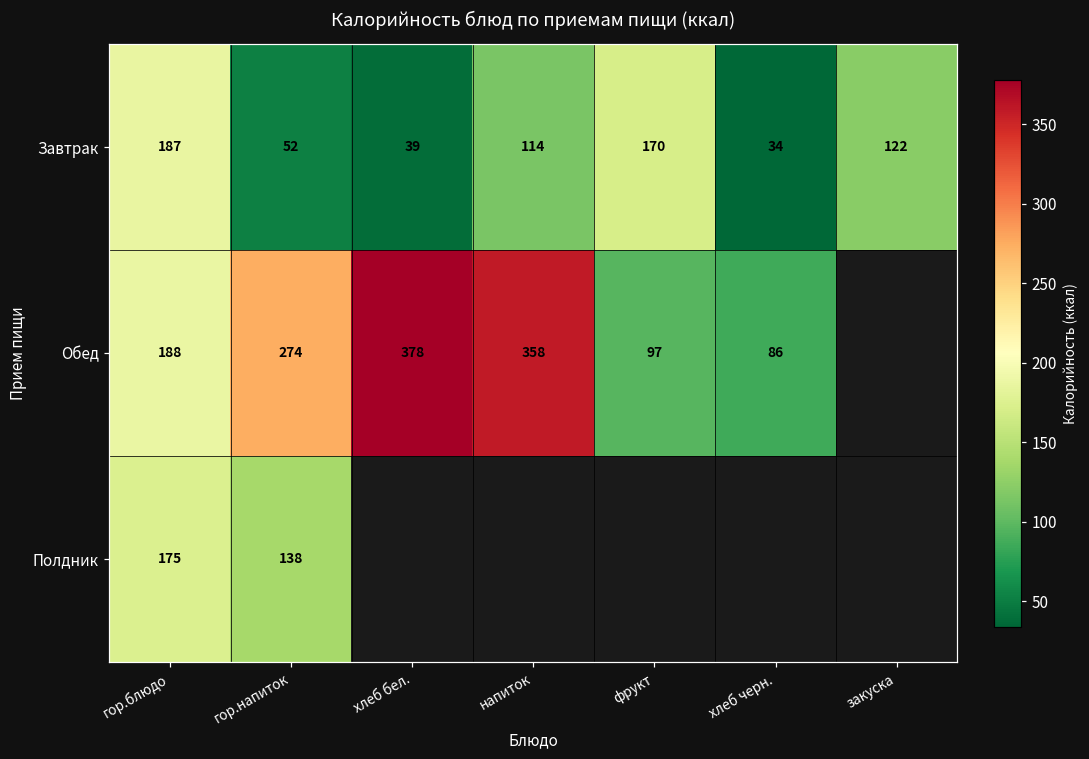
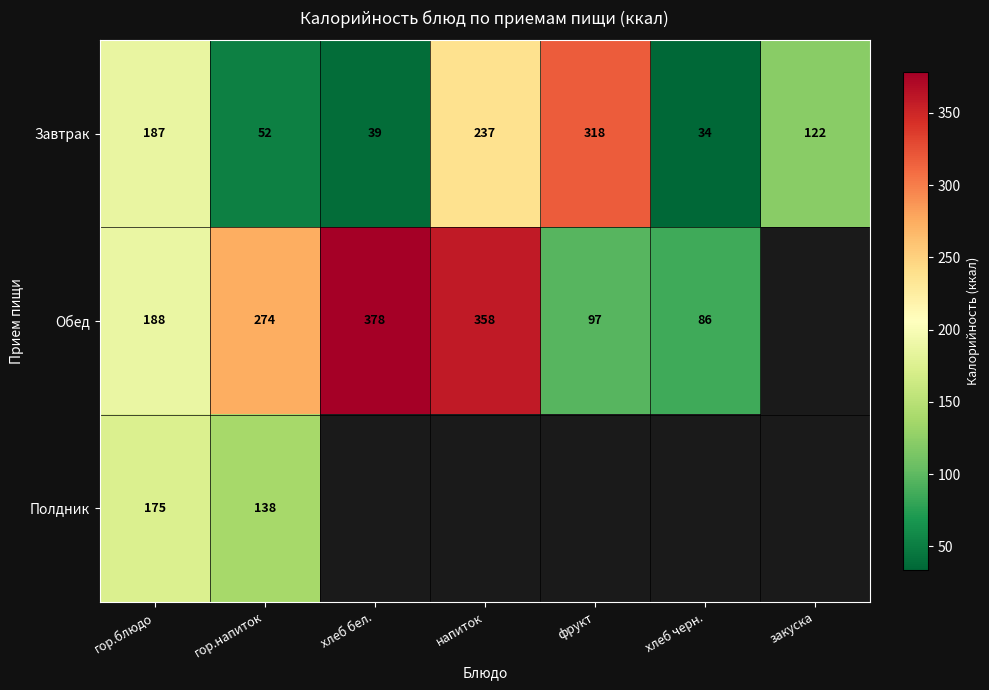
  {
    "Завтрак": {
      "гор.блюдо": 187,
      "гор.напиток": 52,
      "хлеб бел.": 39,
-     "напиток": 114,
-     "фрукт": 170,
+     "напиток": 237,
+     "фрукт": 318,
      "хлеб черн.": 34,
      "закуска": 122
    },
    "Обед": {
      "гор.блюдо": 188,
      "гор.напиток": 274,
      "хлеб бел.": 378,
      "напиток": 358,
      "фрукт": 97,
      "хлеб черн.": 86
    },
    "Полдник": {
      "гор.блюдо": 175,
      "гор.напиток": 138
    }
  }
